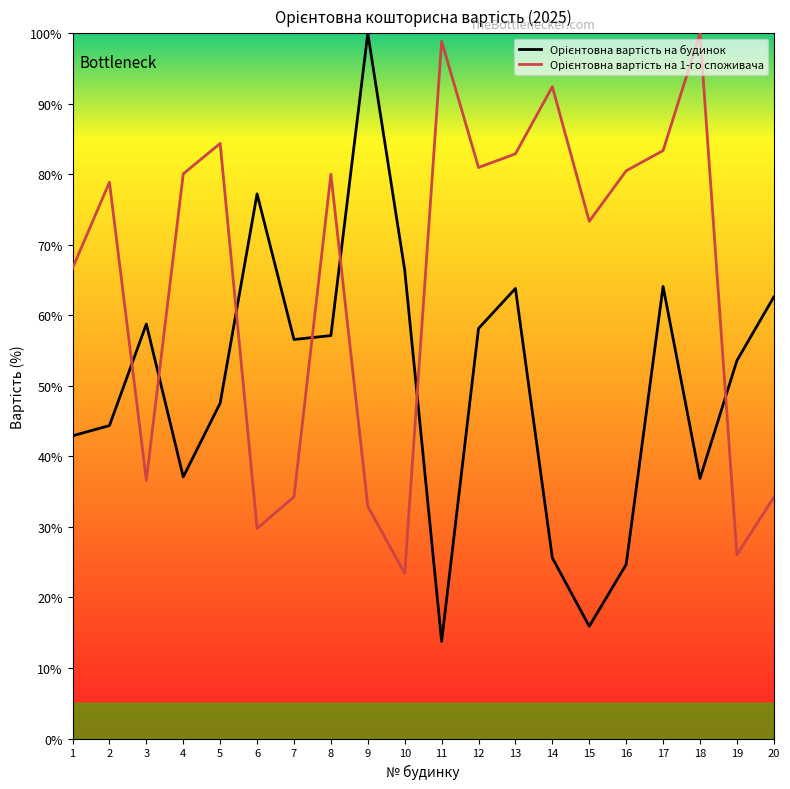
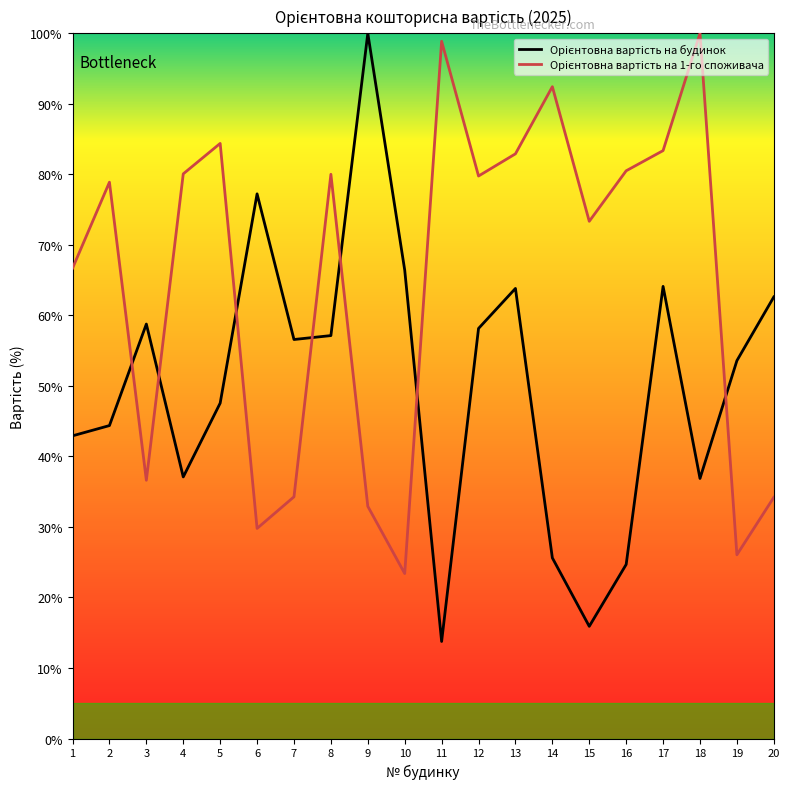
  {
    "Орієнтовна вартість на будинок": {
      "1": "43%",
      "2": "44%",
      "3": "59%",
      "4": "37%",
      "5": "48%",
      "6": "77%",
      "7": "57%",
      "8": "57%",
      "9": "100%",
      "10": "66%",
      "11": "14%",
      "12": "58%",
      "13": "64%",
      "14": "26%",
      "15": "16%",
      "16": "25%",
      "17": "64%",
      "18": "37%",
      "19": "54%",
      "20": "63%"
    },
    "Орієнтовна вартість на 1-го споживача": {
      "1": "67%",
      "2": "79%",
      "3": "37%",
      "4": "80%",
      "5": "84%",
      "6": "30%",
      "7": "34%",
      "8": "80%",
      "9": "33%",
      "10": "23%",
      "11": "99%",
-     "12": "81%",
+     "12": "80%",
      "13": "83%",
      "14": "92%",
      "15": "73%",
      "16": "81%",
      "17": "83%",
      "18": "100%",
      "19": "26%",
      "20": "34%"
    }
  }
